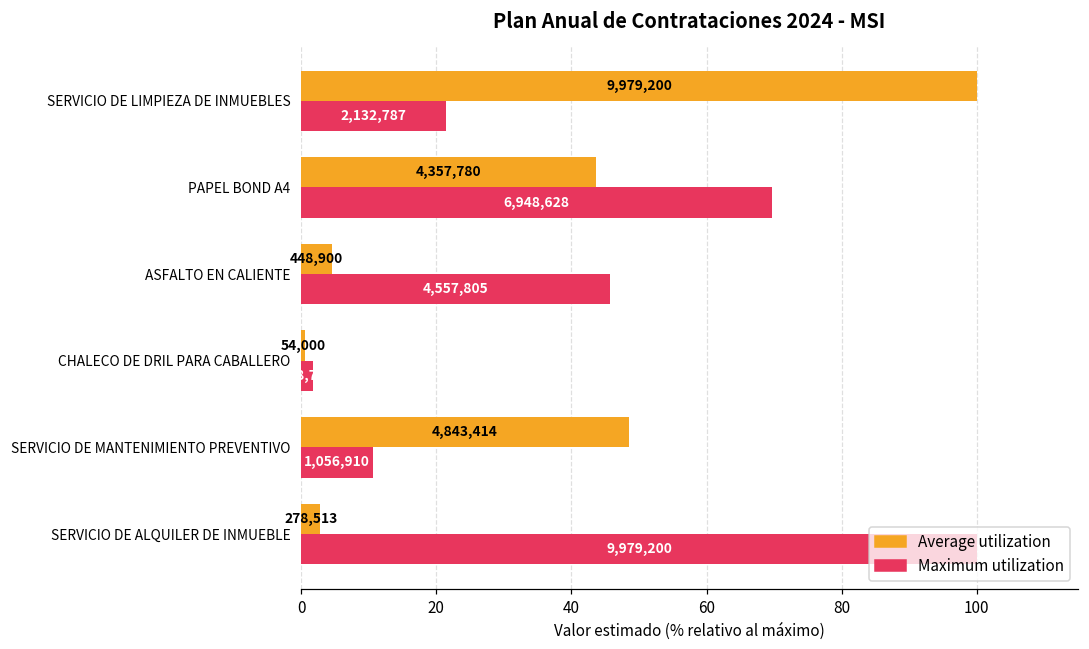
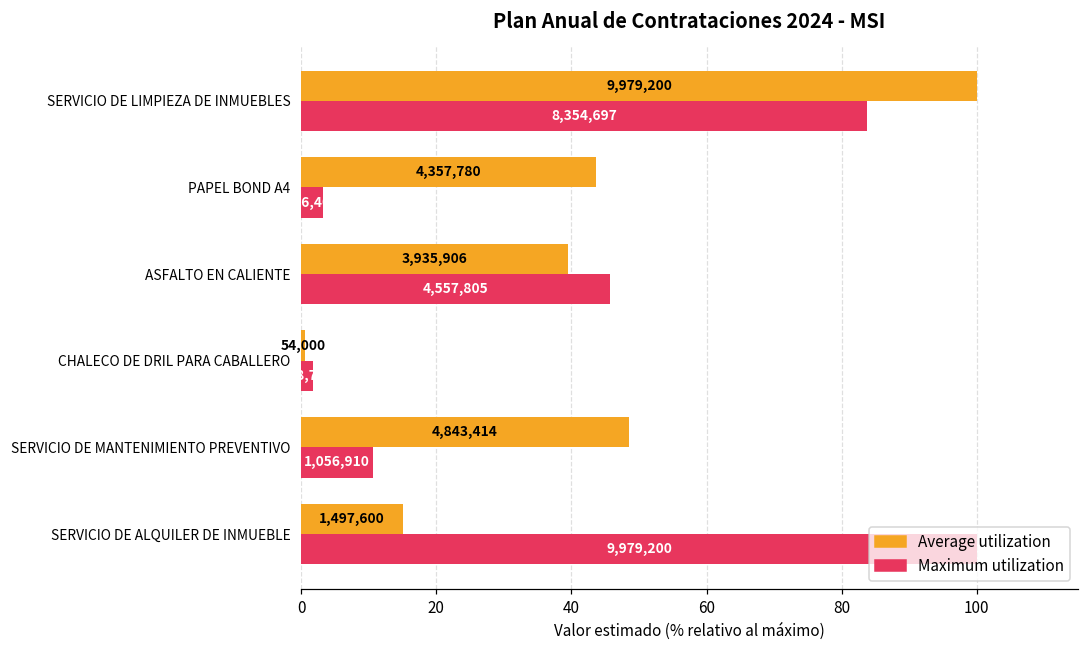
  {
    "Average utilization": {
-     "ASFALTO EN CALIENTE": "448,900",
-     "SERVICIO DE ALQUILER DE INMUEBLE": "278,513"
+     "ASFALTO EN CALIENTE": "3,935,906",
+     "SERVICIO DE ALQUILER DE INMUEBLE": "1,497,600"
    },
    "Maximum utilization": {
-     "SERVICIO DE LIMPIEZA DE INMUEBLES": "2,132,787",
-     "PAPEL BOND A4": "70"
+     "SERVICIO DE LIMPIEZA DE INMUEBLES": "8,354,697",
+     "PAPEL BOND A4": "3"
    }
  }
